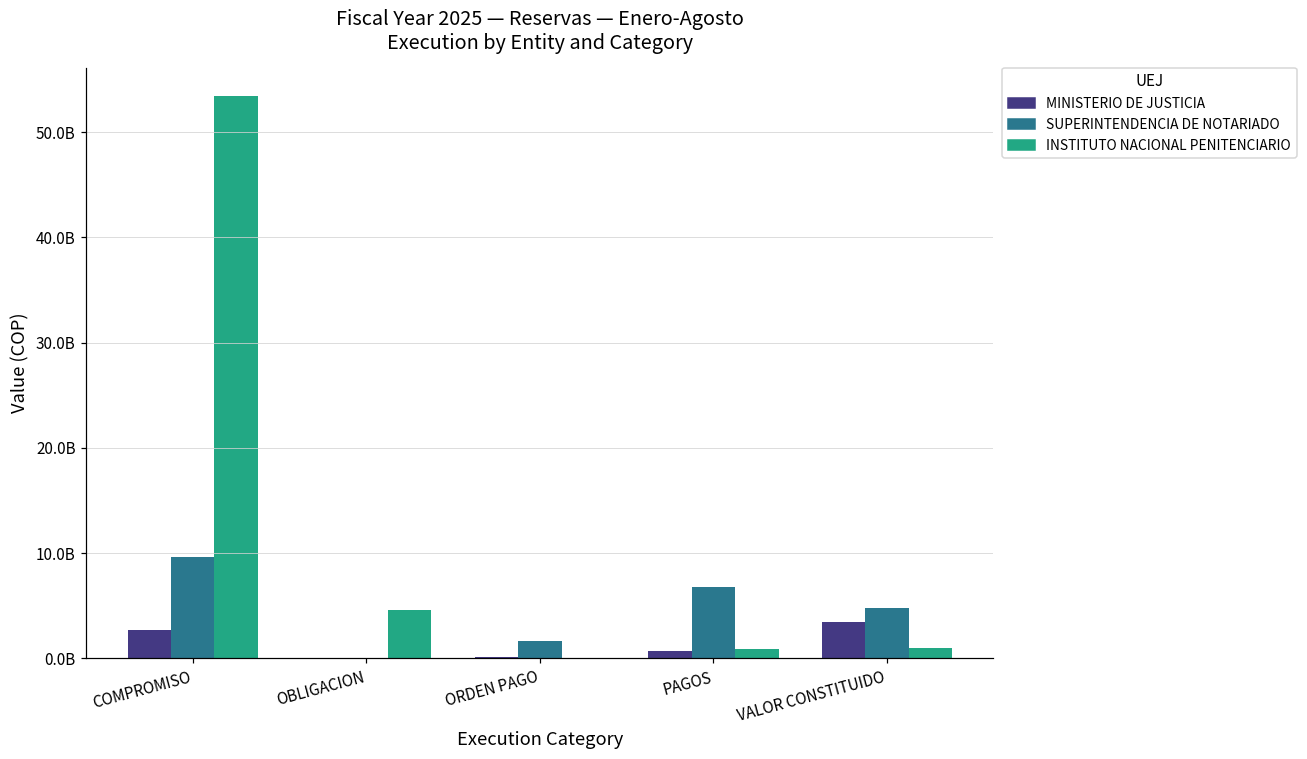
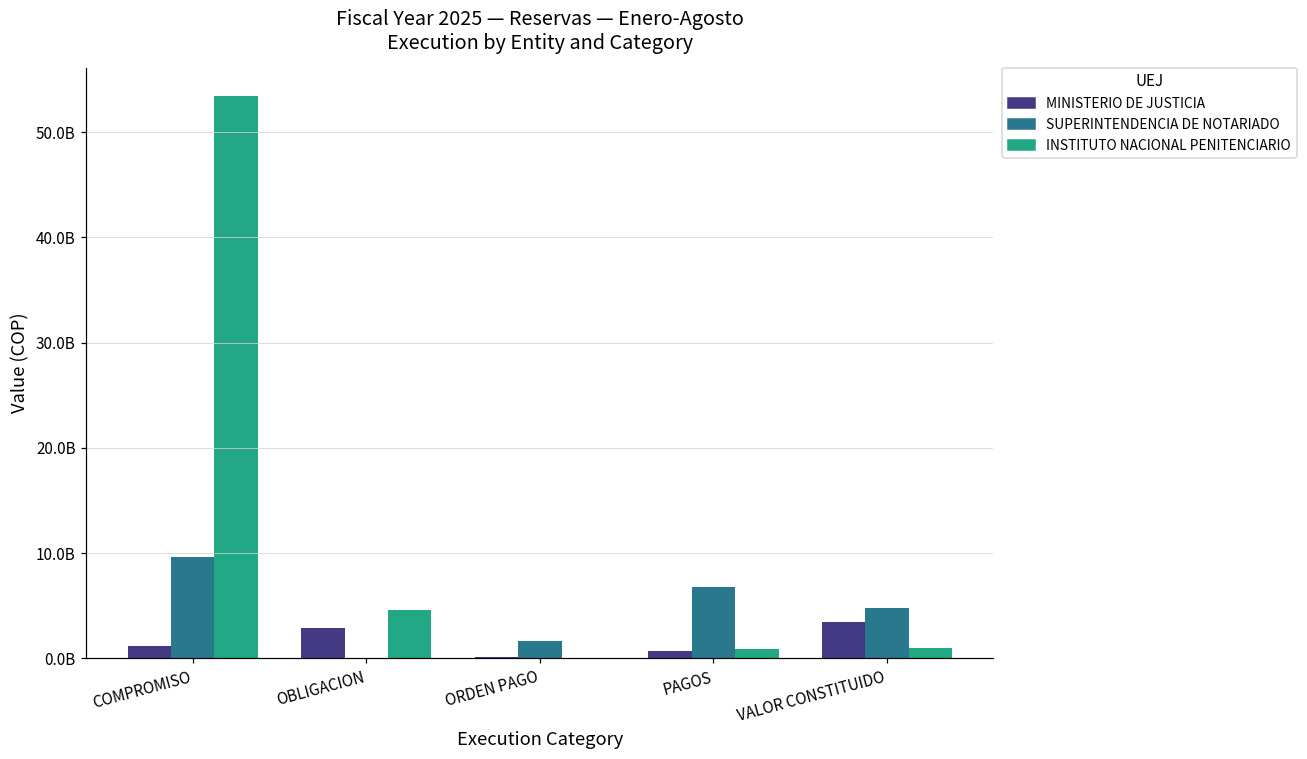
  {
    "MINISTERIO DE JUSTICIA": {
-     "COMPROMISO": 3000000000,
-     "OBLIGACION": 0,
+     "COMPROMISO": 1000000000,
+     "OBLIGACION": 3000000000,
      "PAGOS": 1000000000,
      "VALOR CONSTITUIDO": 3000000000
    }
  }
